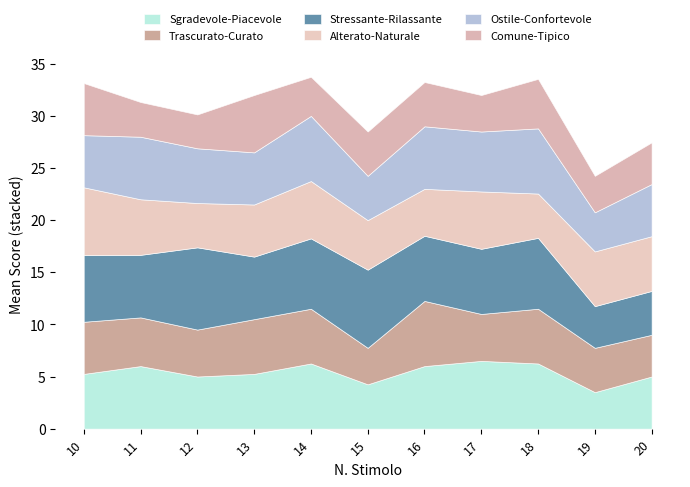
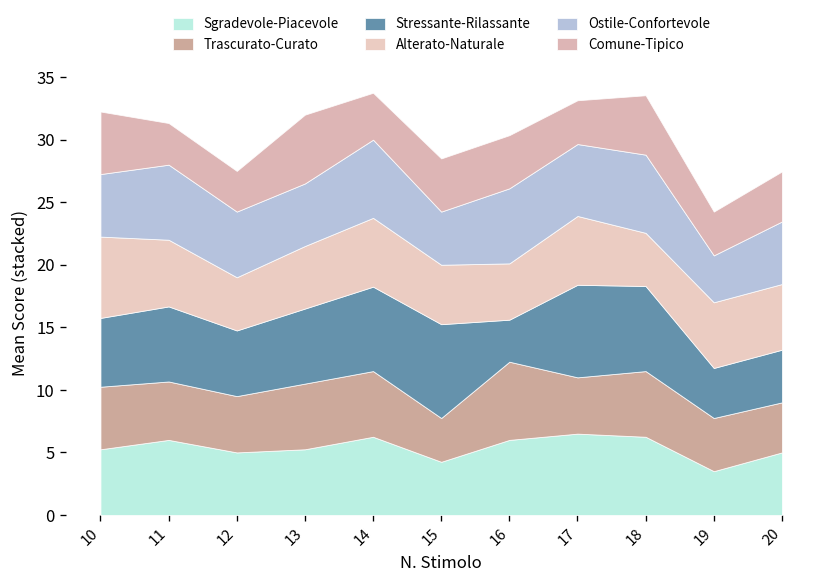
  {
    "Stressante-Rilassante": {
-     "10": 6.4,
+     "10": 5.5,
      "11": 6.0,
-     "12": 7.9,
+     "12": 5.3,
      "13": 6.0,
      "14": 6.8,
      "15": 7.5,
-     "16": 6.3,
-     "17": 6.3,
+     "16": 3.4,
+     "17": 7.4,
      "18": 6.8,
      "19": 4.0,
      "20": 4.2
    }
  }
